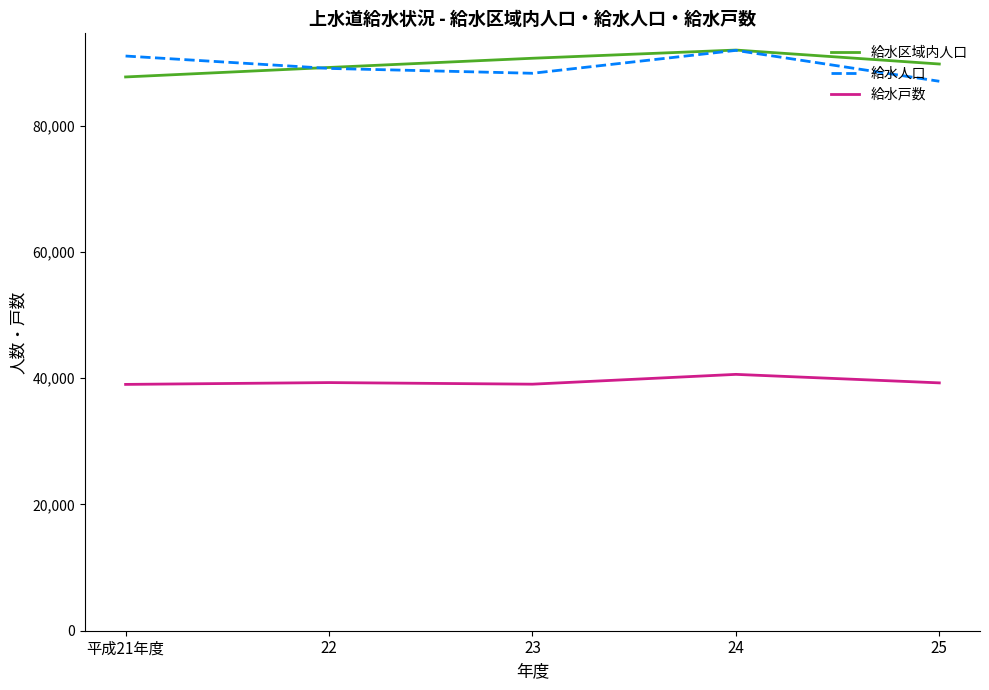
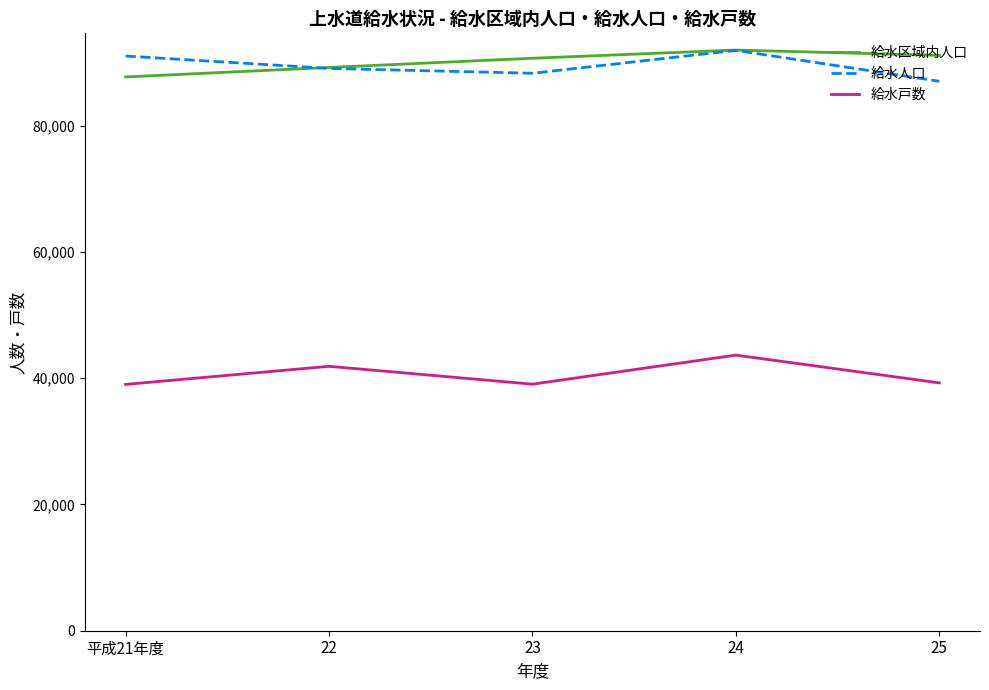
  {
    "給水区域内人口": {
      "平成21年度": "88,000",
      "23": "91,000",
-     "25": "90,000"
+     "25": "91,000"
    },
    "給水人口": {
      "平成21年度": "91,000",
      "23": "88,000",
      "25": "87,000"
    },
    "給水戸数": {
      "平成21年度": "39,000",
-     "22": "39,000",
+     "22": "42,000",
      "23": "39,000",
-     "24": "41,000",
+     "24": "44,000",
      "25": "39,000"
    }
  }
